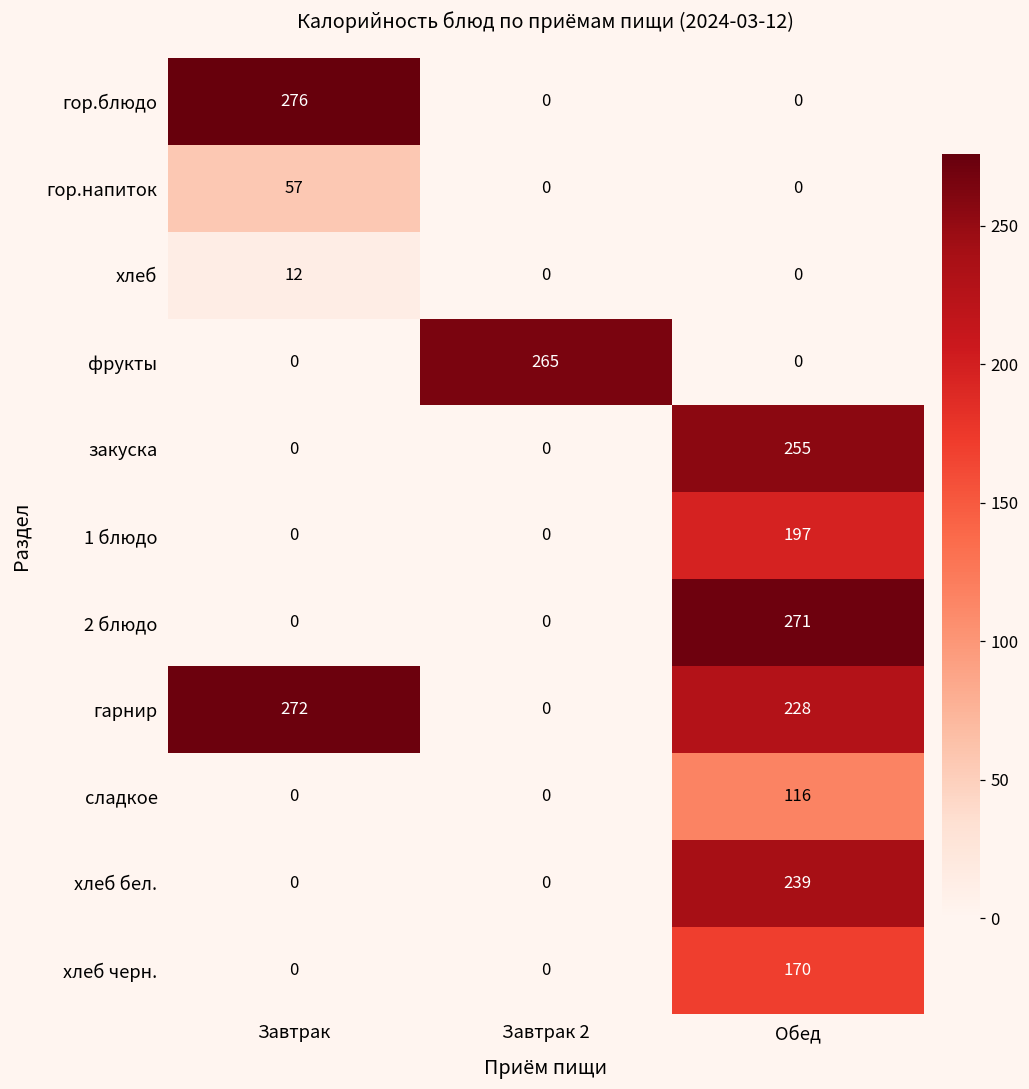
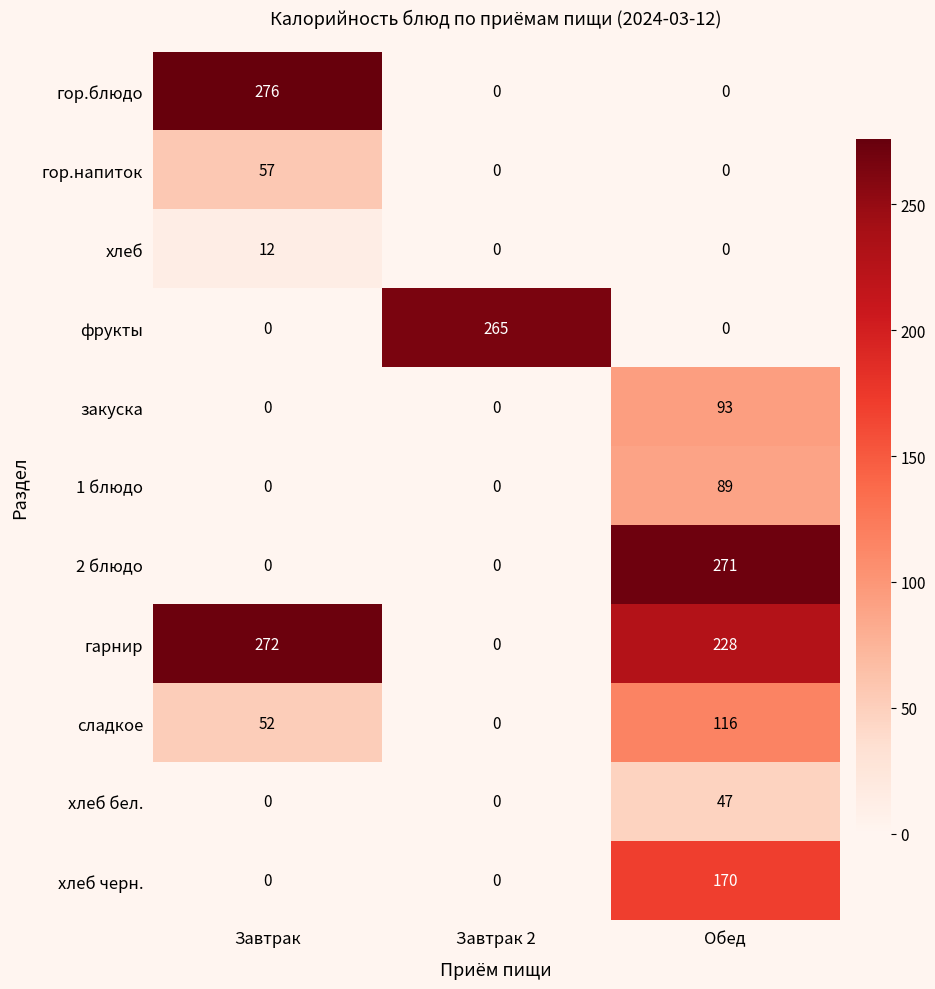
  {
    "гор.блюдо": {
      "Завтрак": 276,
      "Завтрак 2": 0,
      "Обед": 0
    },
    "гор.напиток": {
      "Завтрак": 57,
      "Завтрак 2": 0,
      "Обед": 0
    },
    "хлеб": {
      "Завтрак": 12,
      "Завтрак 2": 0,
      "Обед": 0
    },
    "фрукты": {
      "Завтрак": 0,
      "Завтрак 2": 265,
      "Обед": 0
    },
    "закуска": {
      "Завтрак": 0,
      "Завтрак 2": 0,
-     "Обед": 255
+     "Обед": 93
    },
    "1 блюдо": {
      "Завтрак": 0,
      "Завтрак 2": 0,
-     "Обед": 197
+     "Обед": 89
    },
    "2 блюдо": {
      "Завтрак": 0,
      "Завтрак 2": 0,
      "Обед": 271
    },
    "гарнир": {
      "Завтрак": 272,
      "Завтрак 2": 0,
      "Обед": 228
    },
    "сладкое": {
-     "Завтрак": 0,
+     "Завтрак": 52,
      "Завтрак 2": 0,
      "Обед": 116
    },
    "хлеб бел.": {
      "Завтрак": 0,
      "Завтрак 2": 0,
-     "Обед": 239
+     "Обед": 47
    },
    "хлеб черн.": {
      "Завтрак": 0,
      "Завтрак 2": 0,
      "Обед": 170
    }
  }
